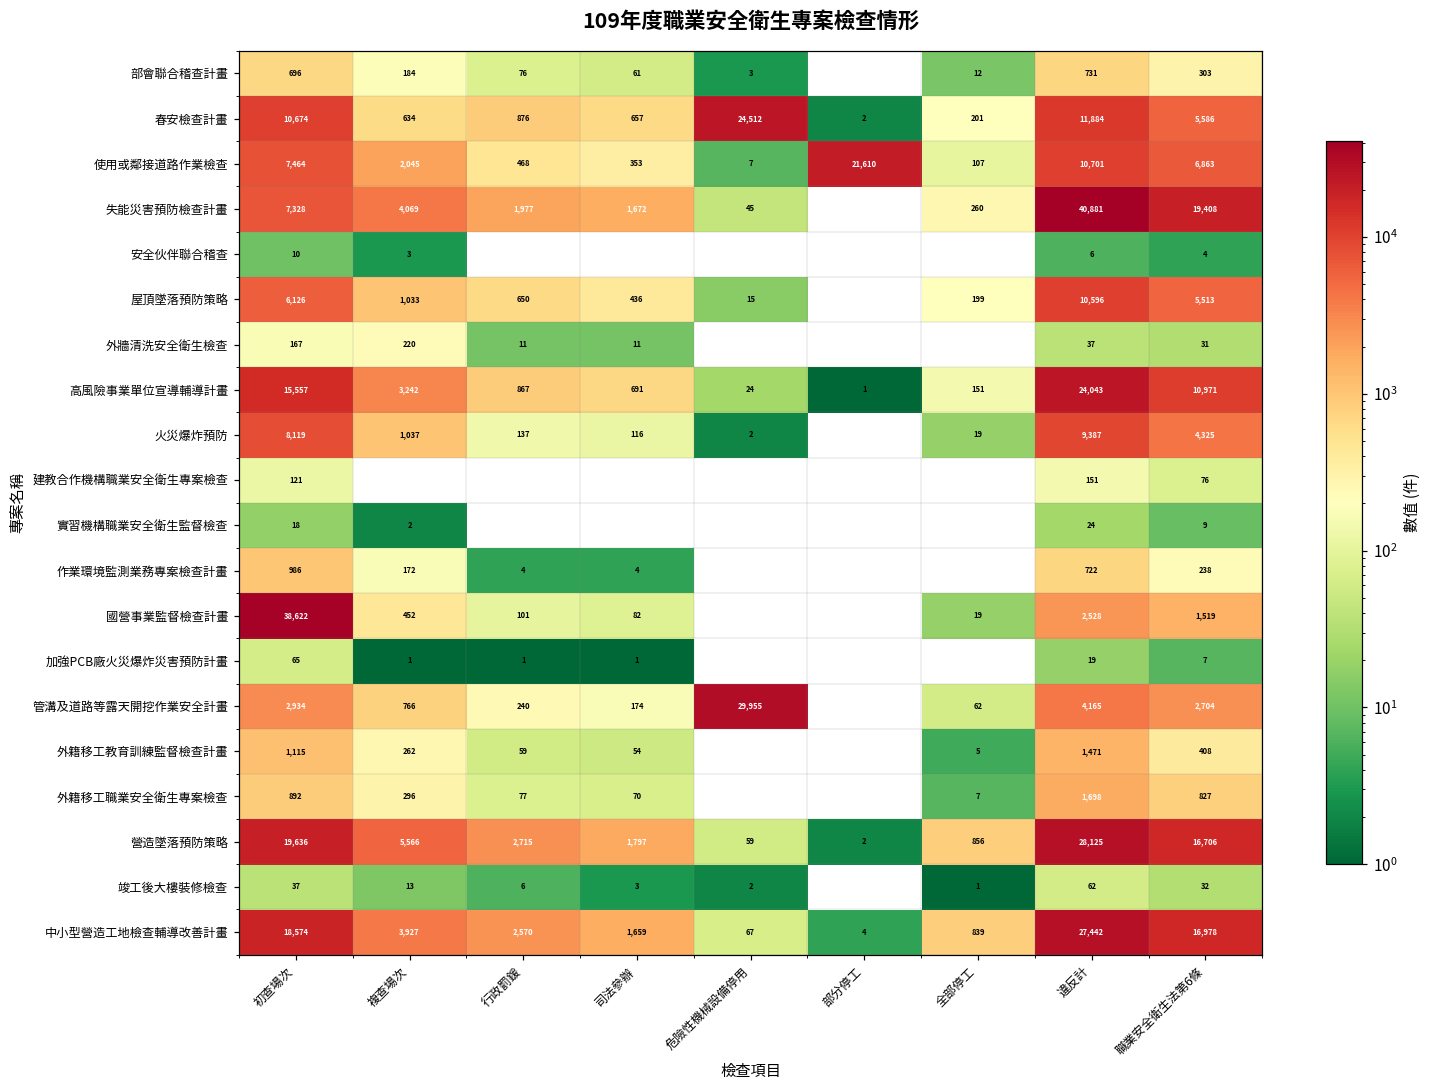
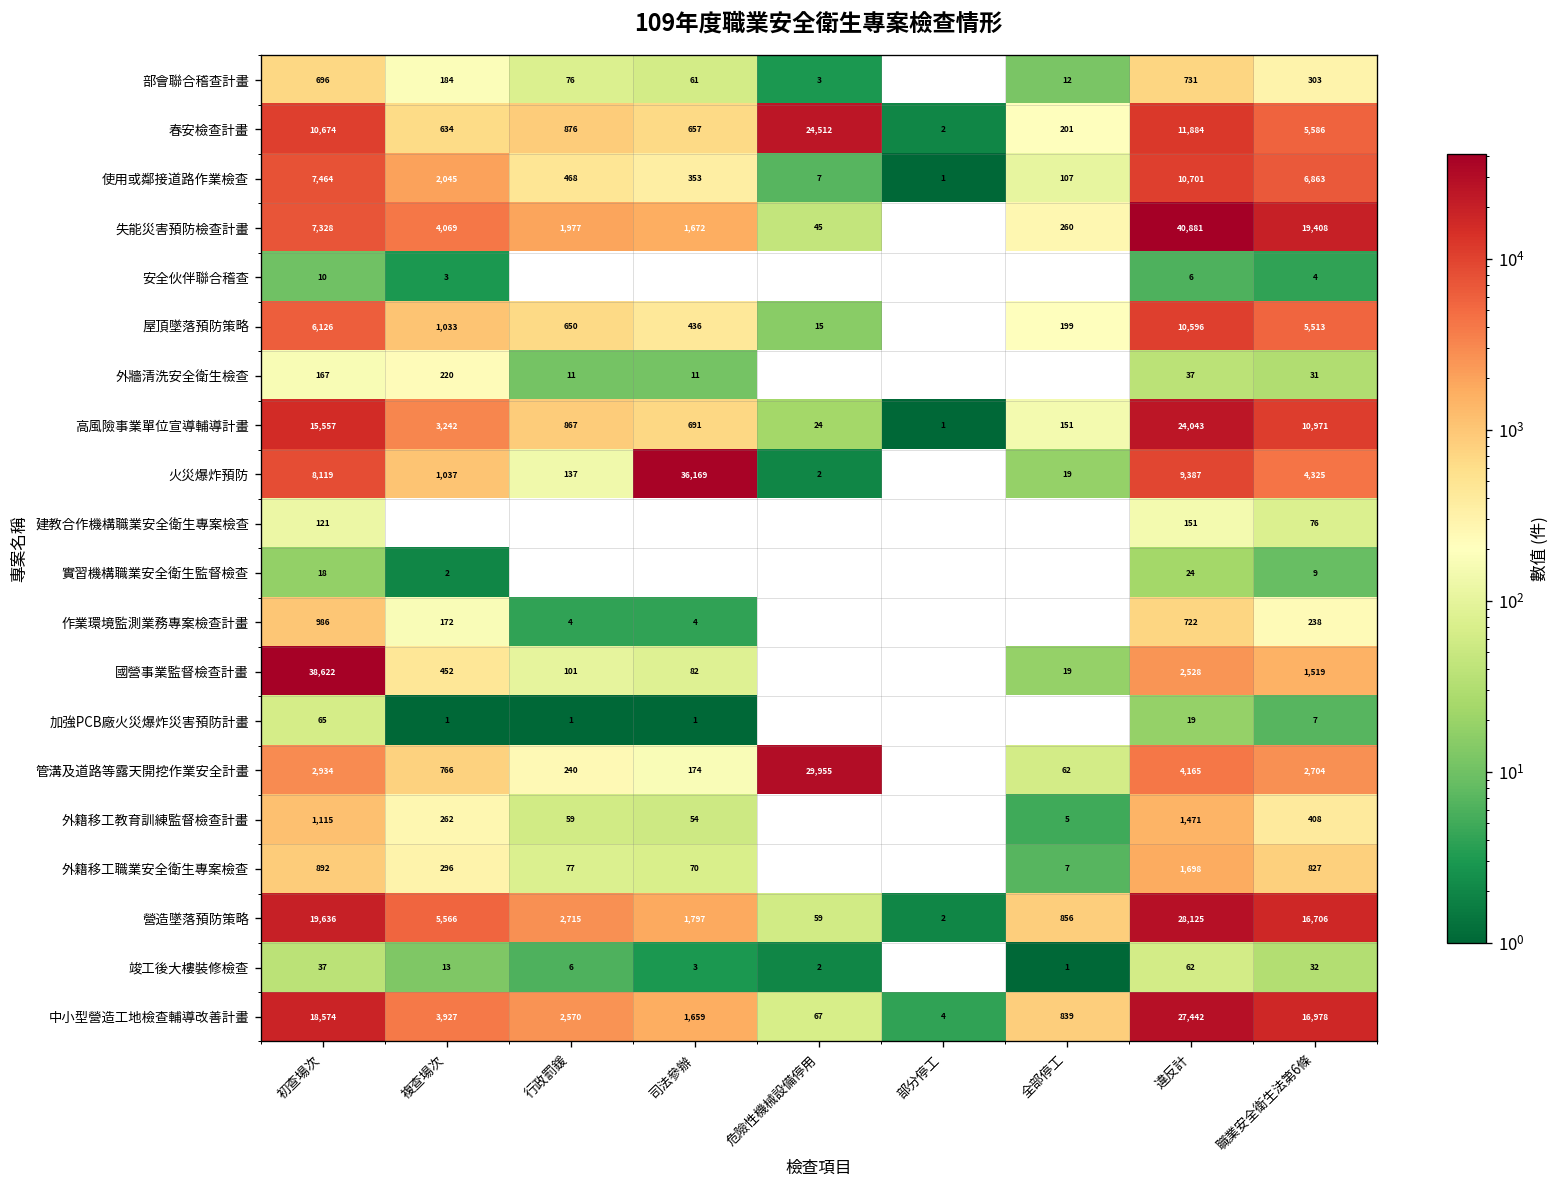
  {
    "部會聯合稽查計畫": {
      "初查場次": "696",
      "複查場次": "184",
      "行政罰鍰": "76",
      "司法參辦": "61",
      "危險性機械設備停用": "3",
      "全部停工": "12",
      "違反計": "731",
      "職業安全衛生法第6條": "303"
    },
    "春安檢查計畫": {
      "初查場次": "10,674",
      "複查場次": "634",
      "行政罰鍰": "876",
      "司法參辦": "657",
      "危險性機械設備停用": "24,512",
      "部分停工": "2",
      "全部停工": "201",
      "違反計": "11,884",
      "職業安全衛生法第6條": "5,586"
    },
    "使用或鄰接道路作業檢查": {
      "初查場次": "7,464",
      "複查場次": "2,045",
      "行政罰鍰": "468",
      "司法參辦": "353",
      "危險性機械設備停用": "7",
-     "部分停工": "21,610",
+     "部分停工": "1",
      "全部停工": "107",
      "違反計": "10,701",
      "職業安全衛生法第6條": "6,863"
    },
    "失能災害預防檢查計畫": {
      "初查場次": "7,328",
      "複查場次": "4,069",
      "行政罰鍰": "1,977",
      "司法參辦": "1,672",
      "危險性機械設備停用": "45",
      "全部停工": "260",
      "違反計": "40,881",
      "職業安全衛生法第6條": "19,408"
    },
    "安全伙伴聯合稽查": {
      "初查場次": "10",
      "複查場次": "3",
      "違反計": "6",
      "職業安全衛生法第6條": "4"
    },
    "屋頂墜落預防策略": {
      "初查場次": "6,126",
      "複查場次": "1,033",
      "行政罰鍰": "650",
      "司法參辦": "436",
      "危險性機械設備停用": "15",
      "全部停工": "199",
      "違反計": "10,596",
      "職業安全衛生法第6條": "5,513"
    },
    "外牆清洗安全衛生檢查": {
      "初查場次": "167",
      "複查場次": "220",
      "行政罰鍰": "11",
      "司法參辦": "11",
      "違反計": "37",
      "職業安全衛生法第6條": "31"
    },
    "高風險事業單位宣導輔導計畫": {
      "初查場次": "15,557",
      "複查場次": "3,242",
      "行政罰鍰": "867",
      "司法參辦": "691",
      "危險性機械設備停用": "24",
      "部分停工": "1",
      "全部停工": "151",
      "違反計": "24,043",
      "職業安全衛生法第6條": "10,971"
    },
    "火災爆炸預防": {
      "初查場次": "8,119",
      "複查場次": "1,037",
      "行政罰鍰": "137",
-     "司法參辦": "116",
+     "司法參辦": "36,169",
      "危險性機械設備停用": "2",
      "全部停工": "19",
      "違反計": "9,387",
      "職業安全衛生法第6條": "4,325"
    },
    "建教合作機構職業安全衛生專案檢查": {
      "初查場次": "121",
      "違反計": "151",
      "職業安全衛生法第6條": "76"
    },
    "實習機構職業安全衛生監督檢查": {
      "初查場次": "18",
      "複查場次": "2",
      "違反計": "24",
      "職業安全衛生法第6條": "9"
    },
    "作業環境監測業務專案檢查計畫": {
      "初查場次": "986",
      "複查場次": "172",
      "行政罰鍰": "4",
      "司法參辦": "4",
      "違反計": "722",
      "職業安全衛生法第6條": "238"
    },
    "國營事業監督檢查計畫": {
      "初查場次": "38,622",
      "複查場次": "452",
      "行政罰鍰": "101",
      "司法參辦": "82",
      "全部停工": "19",
      "違反計": "2,528",
      "職業安全衛生法第6條": "1,519"
    },
    "加強PCB廠火災爆炸災害預防計畫": {
      "初查場次": "65",
      "複查場次": "1",
      "行政罰鍰": "1",
      "司法參辦": "1",
      "違反計": "19",
      "職業安全衛生法第6條": "7"
    },
    "管溝及道路等露天開挖作業安全計畫": {
      "初查場次": "2,934",
      "複查場次": "766",
      "行政罰鍰": "240",
      "司法參辦": "174",
      "危險性機械設備停用": "29,955",
      "全部停工": "62",
      "違反計": "4,165",
      "職業安全衛生法第6條": "2,704"
    },
    "外籍移工教育訓練監督檢查計畫": {
      "初查場次": "1,115",
      "複查場次": "262",
      "行政罰鍰": "59",
      "司法參辦": "54",
      "全部停工": "5",
      "違反計": "1,471",
      "職業安全衛生法第6條": "408"
    },
    "外籍移工職業安全衛生專案檢查": {
      "初查場次": "892",
      "複查場次": "296",
      "行政罰鍰": "77",
      "司法參辦": "70",
      "全部停工": "7",
      "違反計": "1,698",
      "職業安全衛生法第6條": "827"
    },
    "營造墜落預防策略": {
      "初查場次": "19,636",
      "複查場次": "5,566",
      "行政罰鍰": "2,715",
      "司法參辦": "1,797",
      "危險性機械設備停用": "59",
      "部分停工": "2",
      "全部停工": "856",
      "違反計": "28,125",
      "職業安全衛生法第6條": "16,706"
    },
    "竣工後大樓裝修檢查": {
      "初查場次": "37",
      "複查場次": "13",
      "行政罰鍰": "6",
      "司法參辦": "3",
      "危險性機械設備停用": "2",
      "全部停工": "1",
      "違反計": "62",
      "職業安全衛生法第6條": "32"
    },
    "中小型營造工地檢查輔導改善計畫": {
      "初查場次": "18,574",
      "複查場次": "3,927",
      "行政罰鍰": "2,570",
      "司法參辦": "1,659",
      "危險性機械設備停用": "67",
      "部分停工": "4",
      "全部停工": "839",
      "違反計": "27,442",
      "職業安全衛生法第6條": "16,978"
    }
  }
